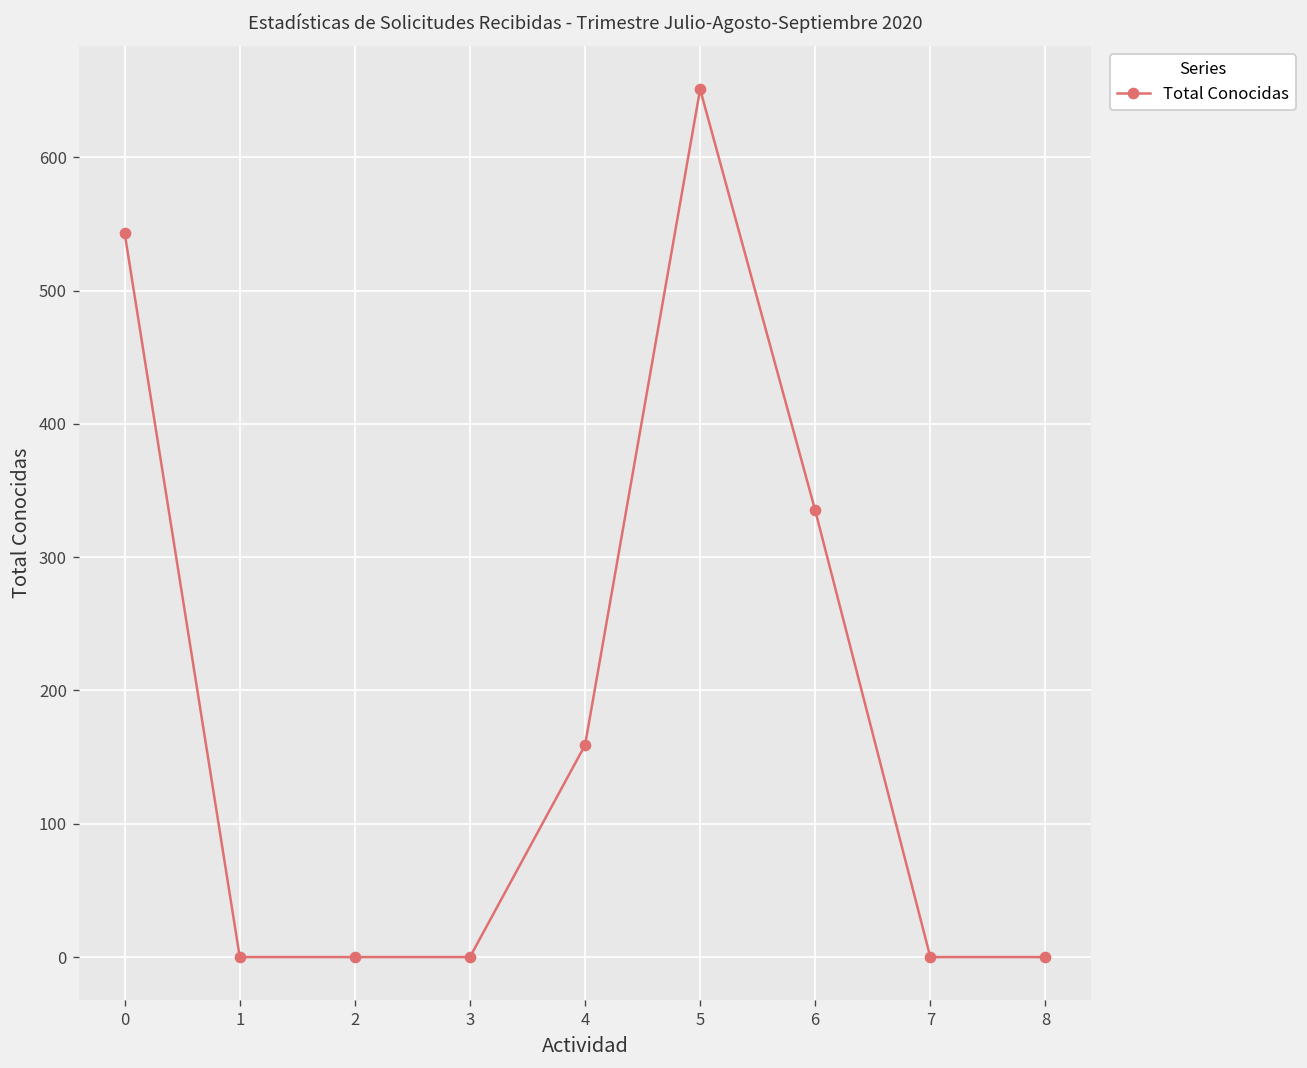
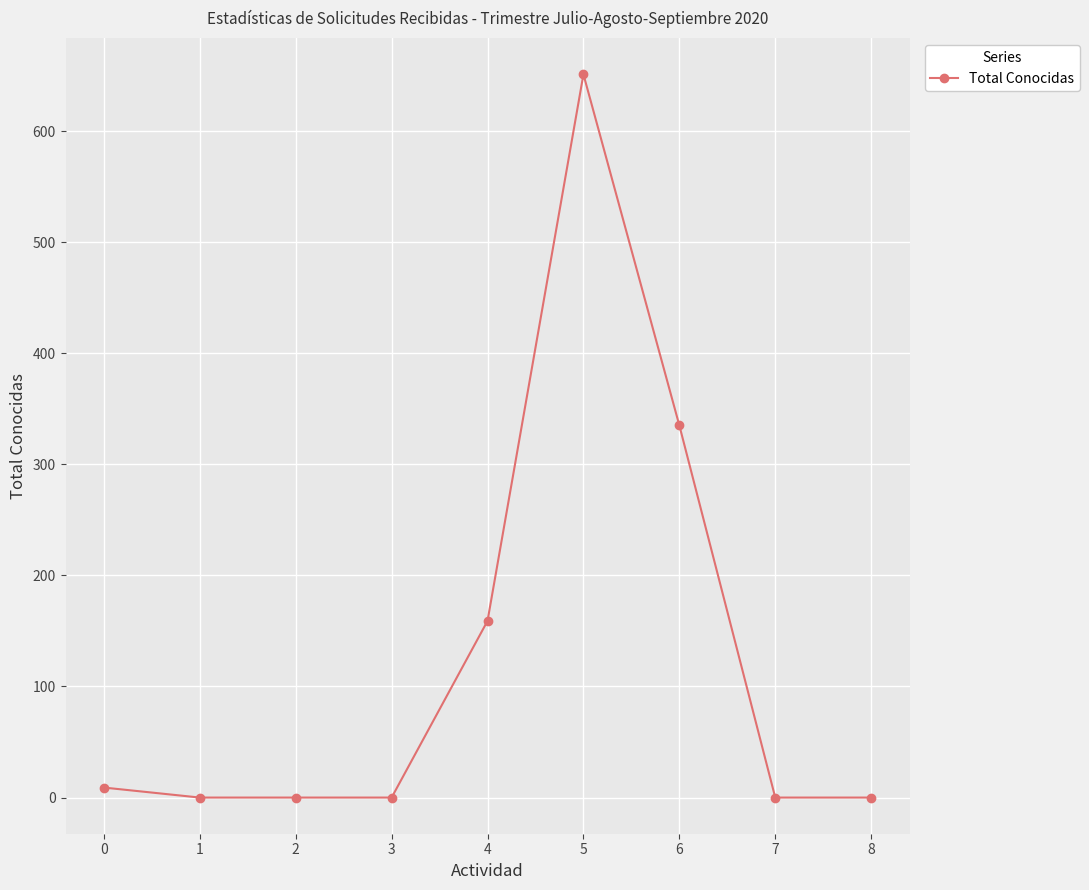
  {
-   "0": 543,
+   "0": 9,
    "1": 0,
    "2": 0,
    "3": 0,
    "4": 159,
    "5": 651,
    "6": 335,
    "7": 0,
    "8": 0
  }
